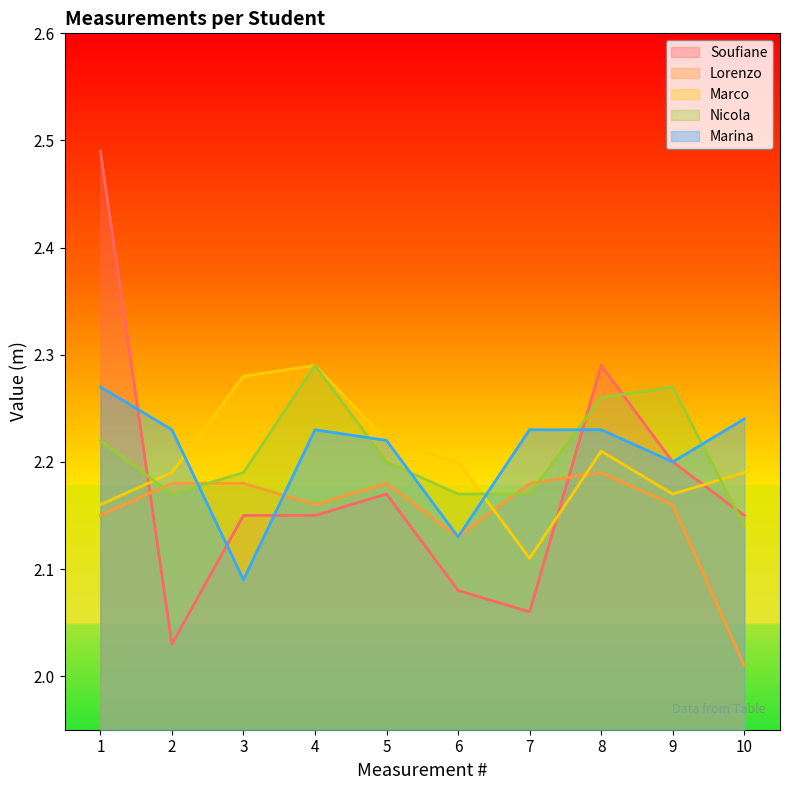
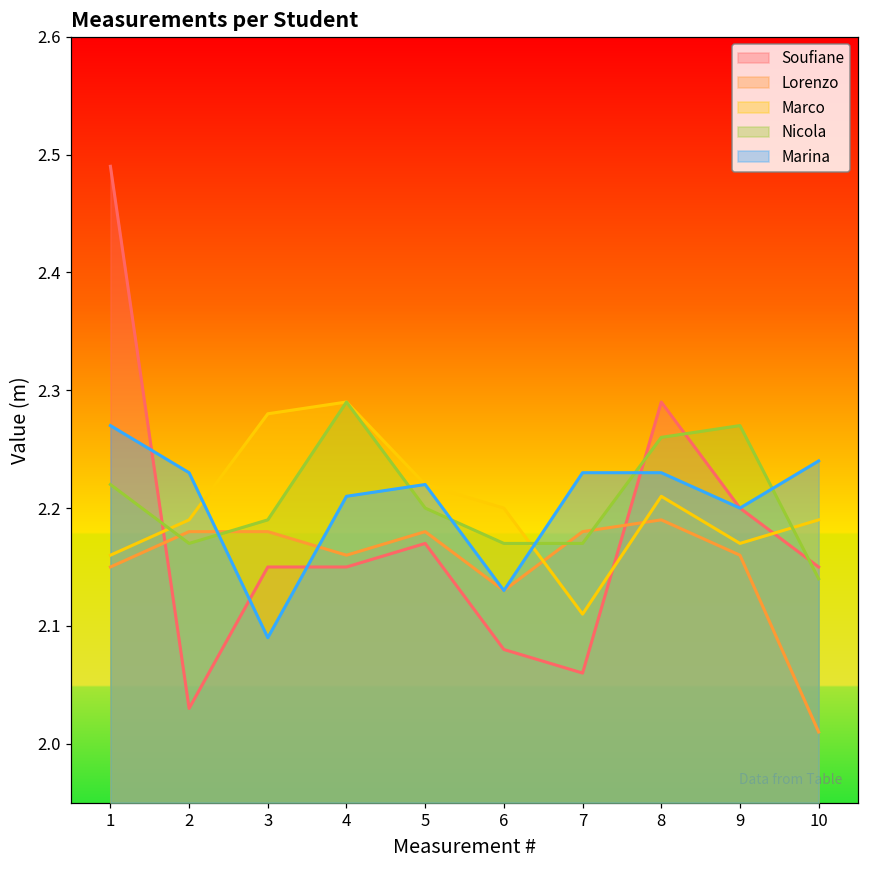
  {
    "Nicola": {
      "1": 2.22,
      "2": 2.17,
      "3": 2.19,
      "5": 2.20,
      "6": 2.17,
      "7": 2.17,
      "8": 2.26,
      "9": 2.27,
      "10": 2.14
    },
    "Marina": {
      "1": 2.27,
      "2": 2.23,
      "3": 2.09,
-     "4": 2.23,
+     "4": 2.21,
      "7": 2.23,
      "8": 2.23,
      "10": 2.24
    }
  }
